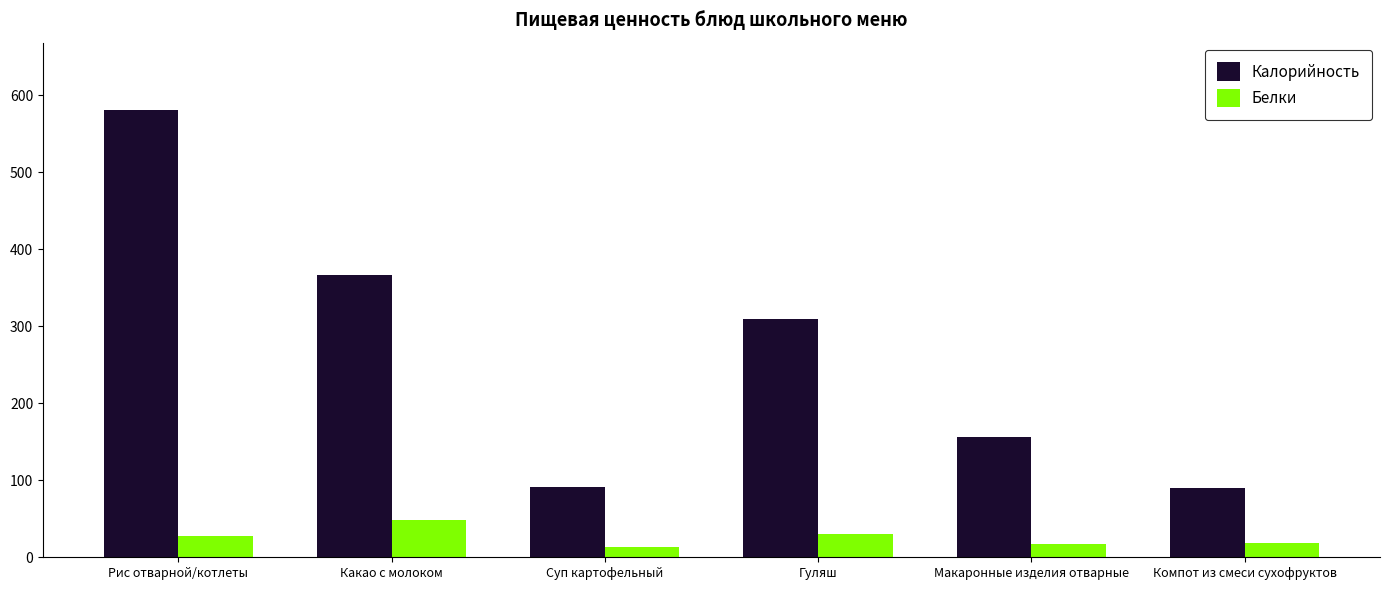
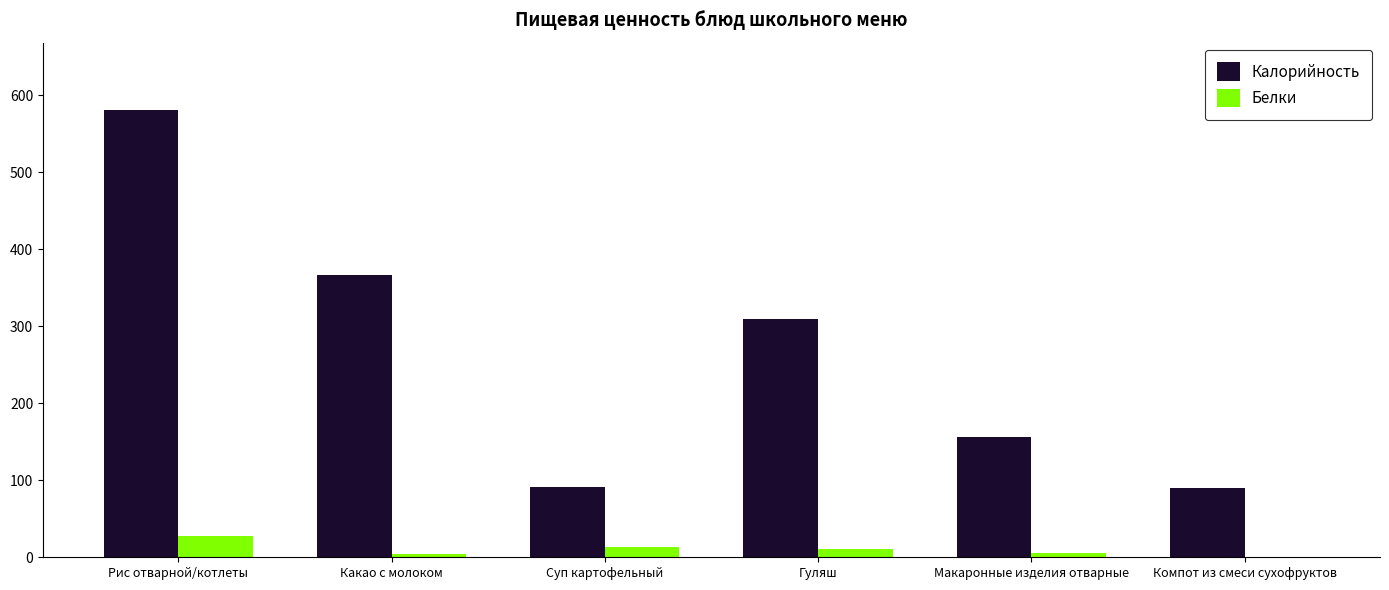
  {
    "Калорийность": {
      "Рис отварной/котлеты": 580,
      "Какао с молоком": 370,
      "Суп картофельный": 90,
      "Гуляш": 310,
      "Макаронные изделия отварные": 160,
      "Компот из смеси сухофруктов": 90
    },
    "Белки": {
      "Рис отварной/котлеты": 30,
-     "Какао с молоком": 50,
+     "Какао с молоком": 0,
      "Суп картофельный": 10,
-     "Гуляш": 30,
-     "Макаронные изделия отварные": 20,
-     "Компот из смеси сухофруктов": 20
+     "Гуляш": 10,
+     "Макаронные изделия отварные": 10,
+     "Компот из смеси сухофруктов": 0
    }
  }
